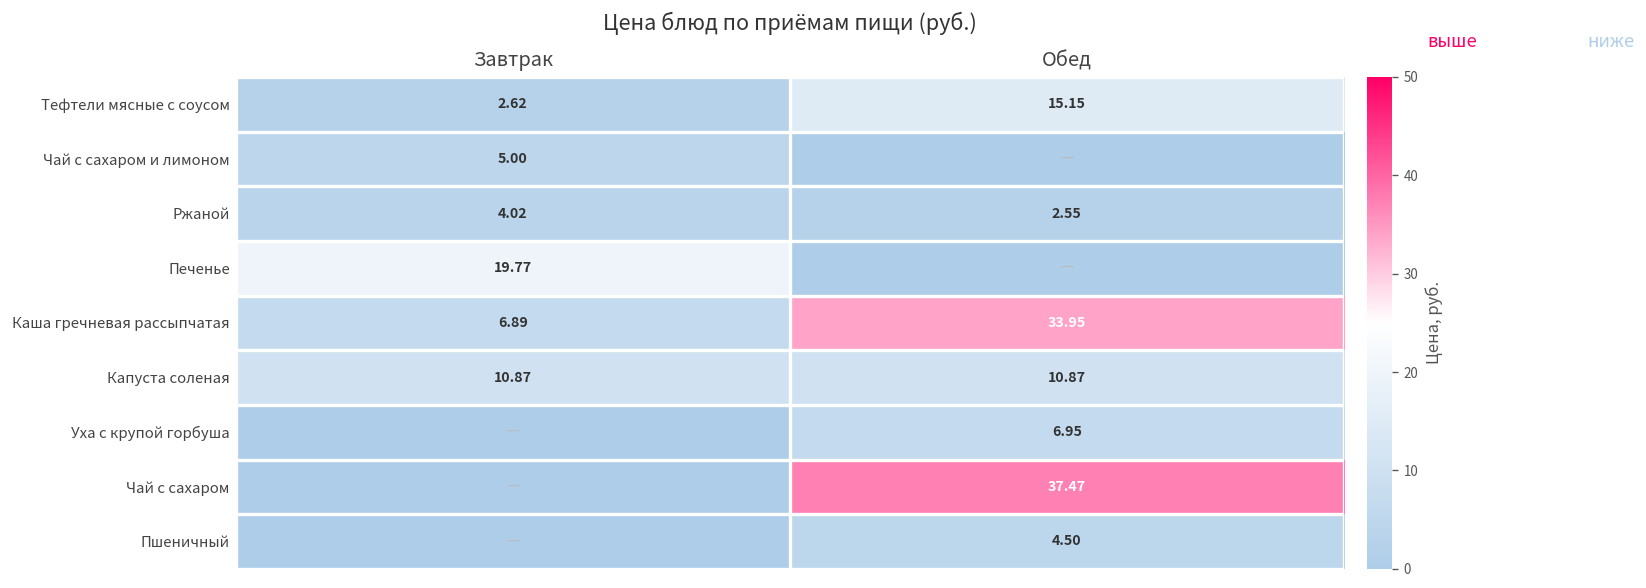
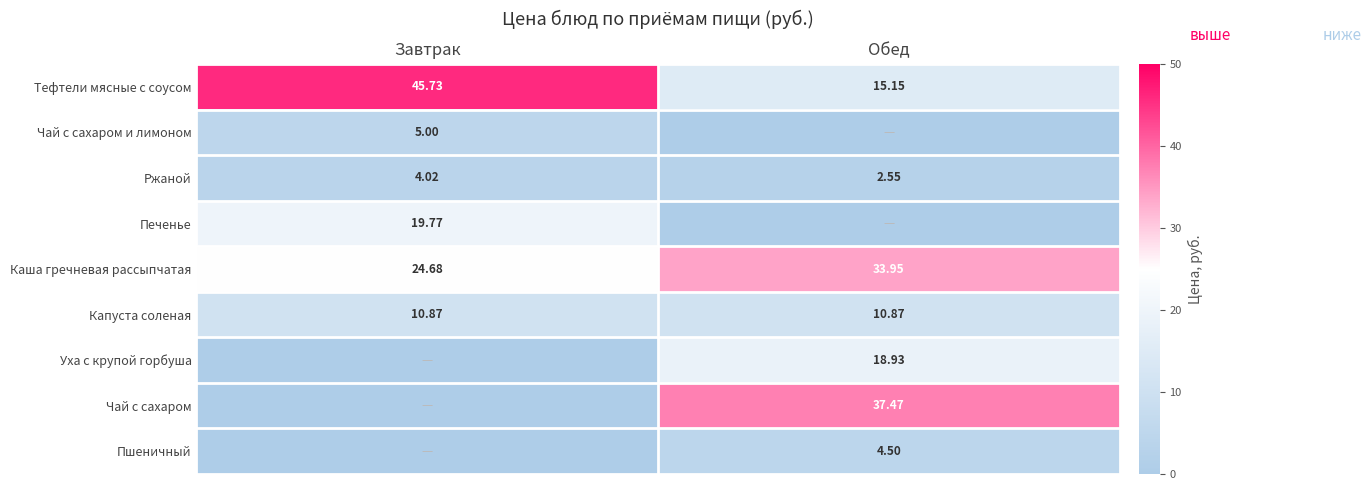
  {
    "Тефтели мясные с соусом": {
-     "Завтрак": 2.62,
+     "Завтрак": 45.73,
      "Обед": 15.15
    },
    "Чай с сахаром и лимоном": {
      "Завтрак": 5.00
    },
    "Ржаной": {
      "Завтрак": 4.02,
      "Обед": 2.55
    },
    "Печенье": {
      "Завтрак": 19.77
    },
    "Каша гречневая рассыпчатая": {
-     "Завтрак": 6.89,
+     "Завтрак": 24.68,
      "Обед": 33.95
    },
    "Капуста соленая": {
      "Завтрак": 10.87,
      "Обед": 10.87
    },
    "Уха с крупой горбуша": {
-     "Обед": 6.95
+     "Обед": 18.93
    },
    "Чай с сахаром": {
      "Обед": 37.47
    },
    "Пшеничный": {
      "Обед": 4.50
    }
  }
